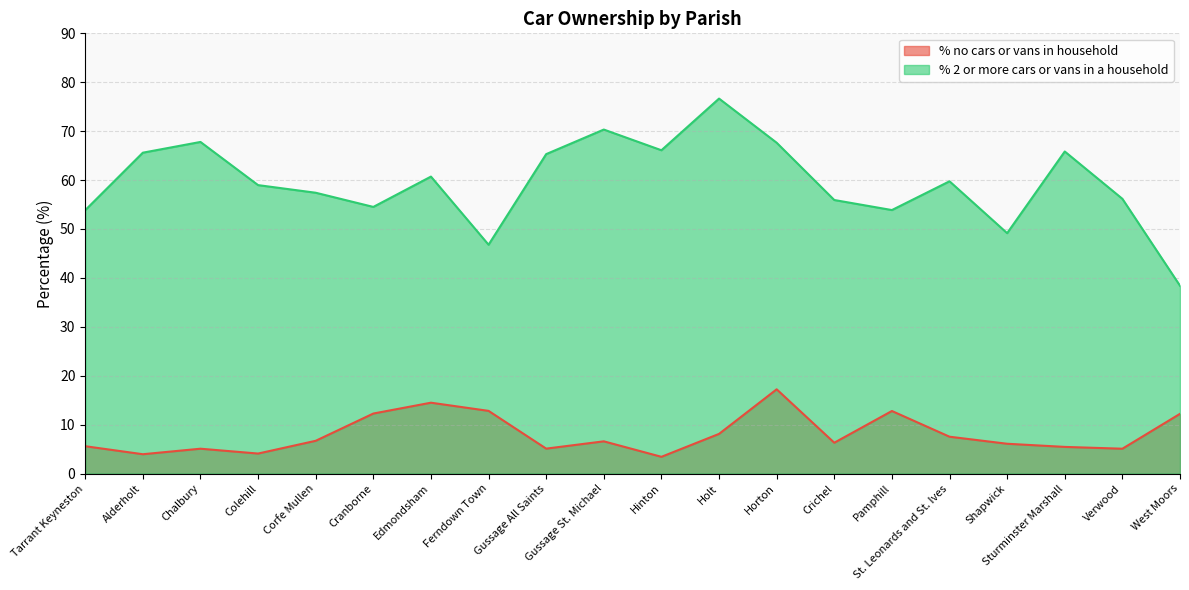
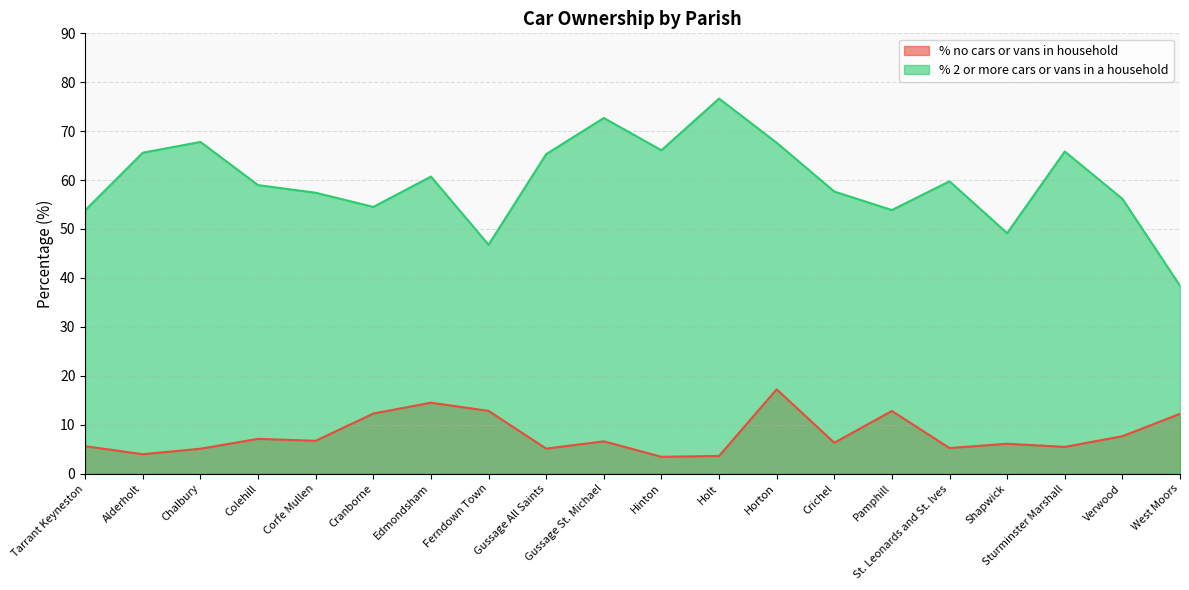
  {
    "% no cars or vans in household": {
      "Tarrant Keyneston": 6,
      "Alderholt": 4,
      "Chalbury": 5,
-     "Colehill": 4,
+     "Colehill": 7,
      "Corfe Mullen": 7,
      "Cranborne": 12,
      "Edmondsham": 14,
      "Ferndown Town": 13,
      "Gussage All Saints": 5,
      "Gussage St. Michael": 7,
      "Hinton": 3,
-     "Holt": 8,
+     "Holt": 4,
      "Horton": 17,
      "Crichel": 6,
      "Pamphill": 13,
-     "St. Leonards and St. Ives": 8,
+     "St. Leonards and St. Ives": 5,
      "Shapwick": 6,
      "Sturminster Marshall": 5,
-     "Verwood": 5,
+     "Verwood": 8,
      "West Moors": 12
    },
    "% 2 or more cars or vans in a household": {
      "Tarrant Keyneston": 54,
      "Alderholt": 66,
      "Chalbury": 68,
      "Colehill": 59,
      "Corfe Mullen": 57,
      "Cranborne": 55,
      "Edmondsham": 61,
      "Ferndown Town": 47,
      "Gussage All Saints": 65,
-     "Gussage St. Michael": 70,
+     "Gussage St. Michael": 73,
      "Hinton": 66,
      "Holt": 77,
      "Horton": 68,
-     "Crichel": 56,
+     "Crichel": 58,
      "Pamphill": 54,
      "St. Leonards and St. Ives": 60,
      "Shapwick": 49,
      "Sturminster Marshall": 66,
      "Verwood": 56,
      "West Moors": 38
    }
  }
